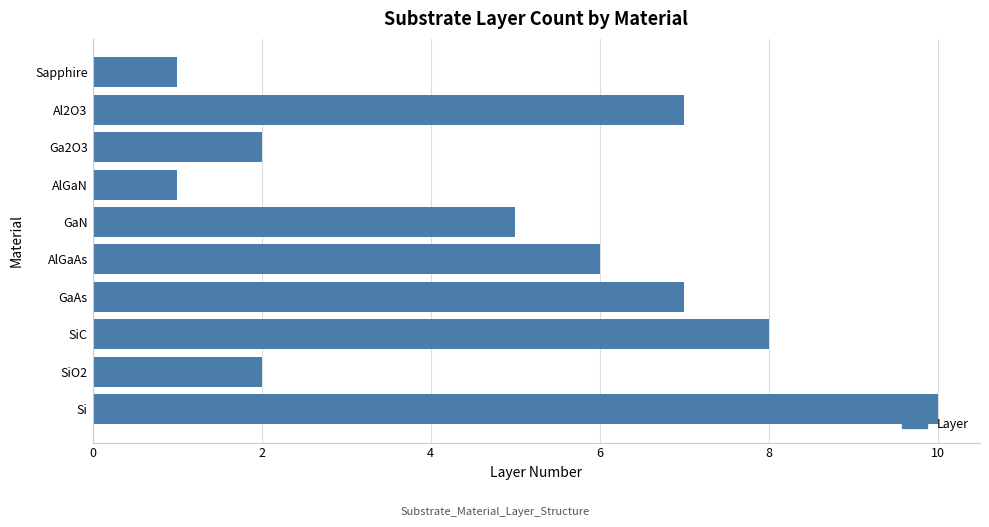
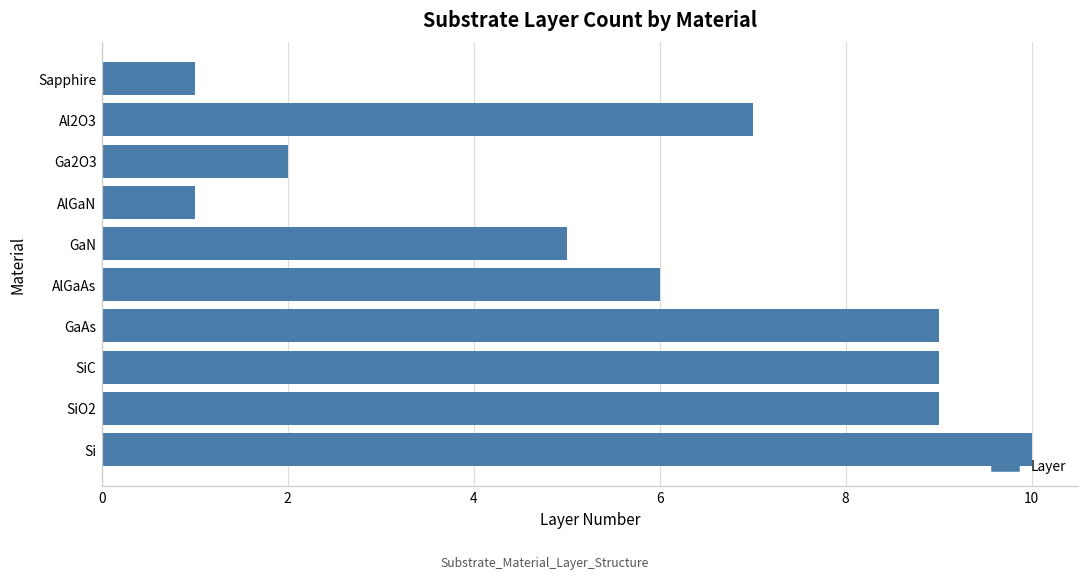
  {
    "Sapphire": 1,
    "Al2O3": 7,
    "Ga2O3": 2,
    "AlGaN": 1,
    "GaN": 5,
    "AlGaAs": 6,
-   "GaAs": 7,
-   "SiC": 8,
-   "SiO2": 2,
+   "GaAs": 9,
+   "SiC": 9,
+   "SiO2": 9,
    "Si": 10
  }
